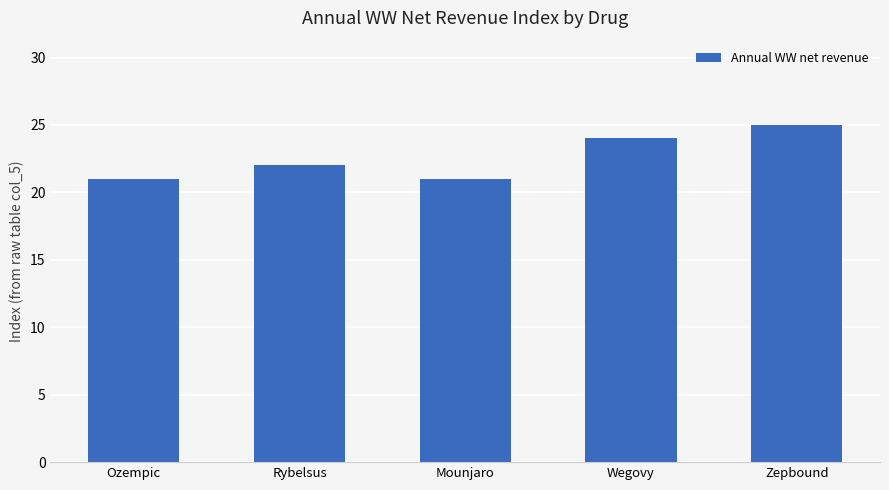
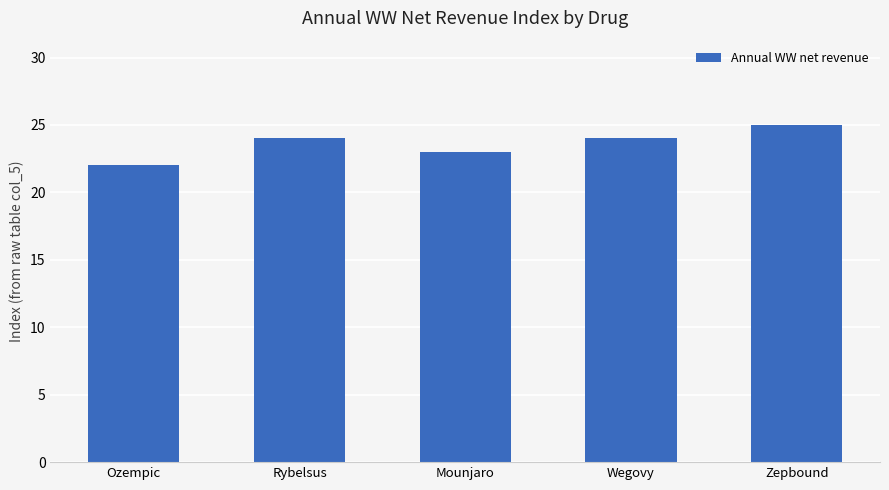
  {
-   "Ozempic": 21,
-   "Rybelsus": 22,
-   "Mounjaro": 21,
+   "Ozempic": 22,
+   "Rybelsus": 24,
+   "Mounjaro": 23,
    "Wegovy": 24,
    "Zepbound": 25
  }
